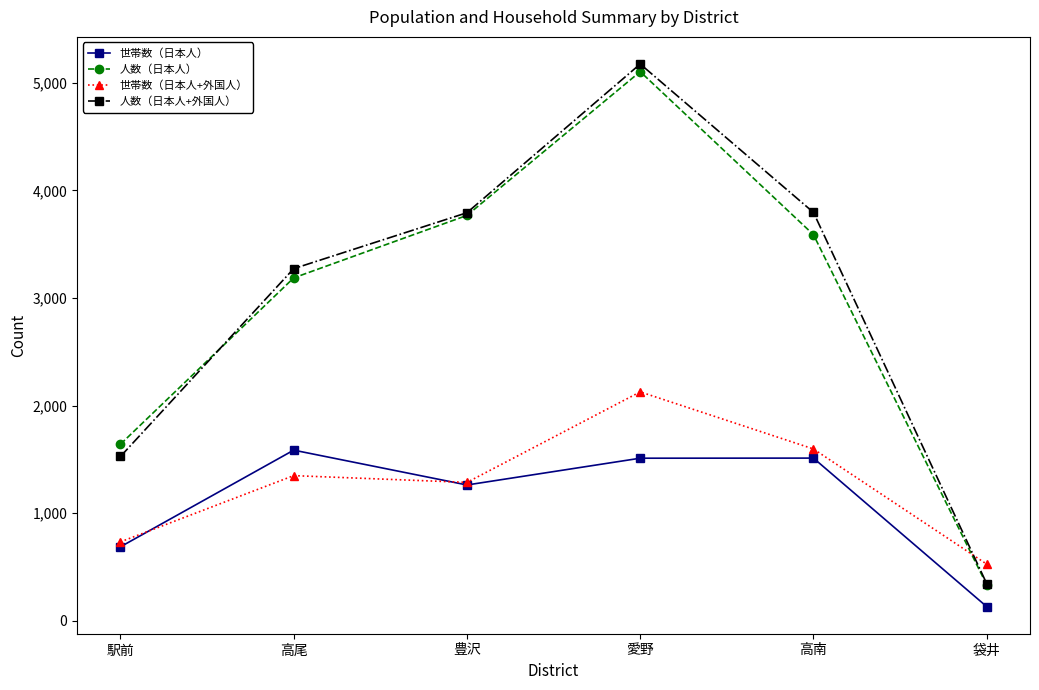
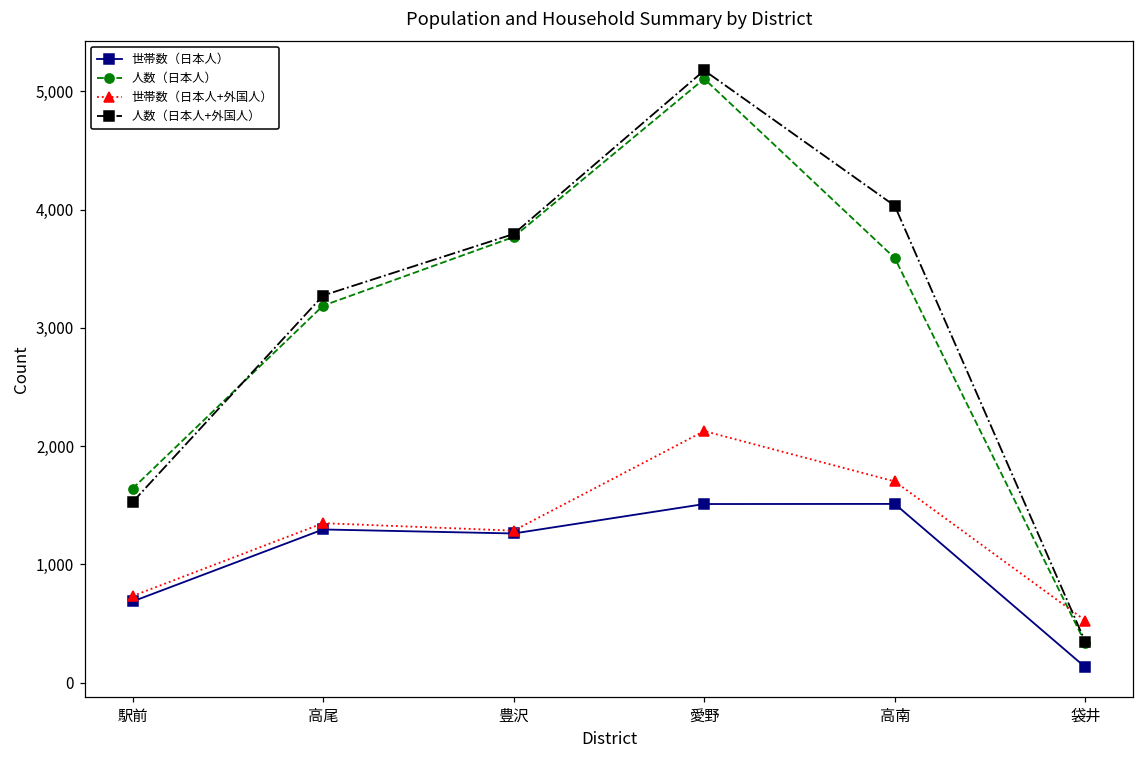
  {
    "世帯数（日本人）": {
      "駅前": "690",
-     "高尾": "1,590",
+     "高尾": "1,300",
      "豊沢": "1,260",
      "愛野": "1,510",
      "高南": "1,510",
      "袋井": "130"
    },
    "人数（日本人）": {
      "駅前": "1,640",
      "高尾": "3,190",
      "豊沢": "3,770",
      "愛野": "5,110",
      "高南": "3,590"
    },
    "世帯数（日本人+外国人）": {
      "駅前": "730",
      "高尾": "1,350",
      "豊沢": "1,290",
      "愛野": "2,130",
-     "高南": "1,600",
+     "高南": "1,700",
      "袋井": "530"
    },
    "人数（日本人+外国人）": {
      "駅前": "1,530",
      "高尾": "3,270",
      "豊沢": "3,790",
      "愛野": "5,180",
-     "高南": "3,800"
+     "高南": "4,030"
    }
  }
